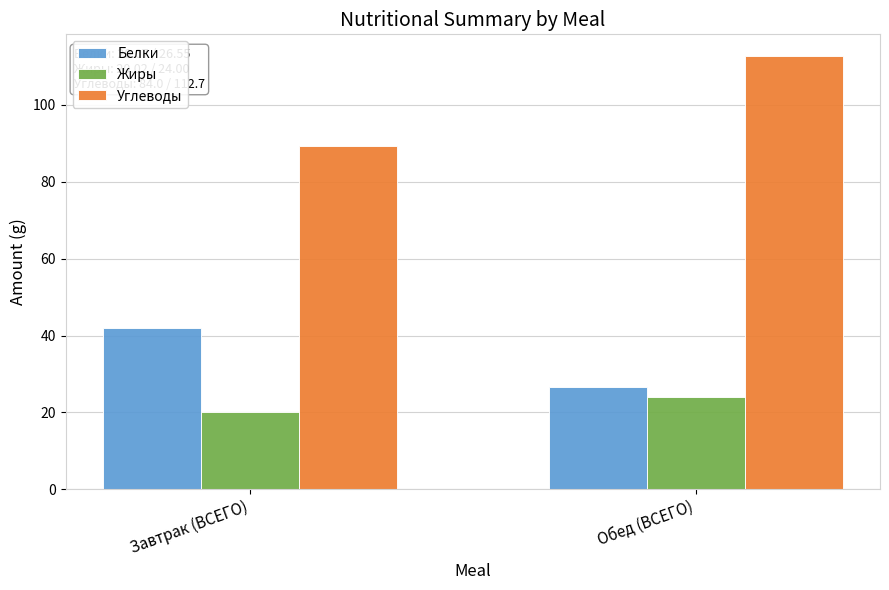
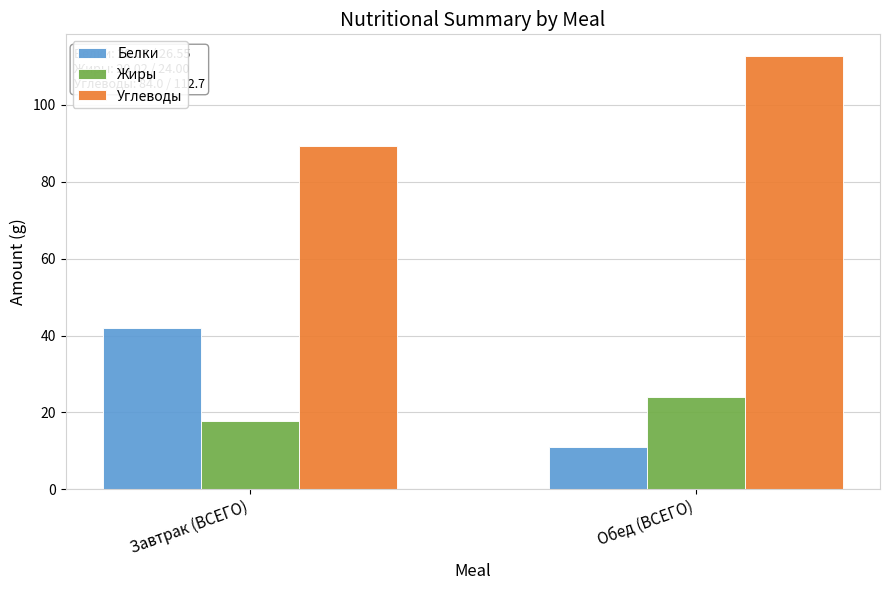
  {
    "Белки": {
      "Завтрак (ВСЕГО)": 42,
-     "Обед (ВСЕГО)": 27
+     "Обед (ВСЕГО)": 11
    },
    "Жиры": {
-     "Завтрак (ВСЕГО)": 20,
+     "Завтрак (ВСЕГО)": 18,
      "Обед (ВСЕГО)": 24
    },
    "Углеводы": {
      "Завтрак (ВСЕГО)": 89,
      "Обед (ВСЕГО)": 113
    }
  }
